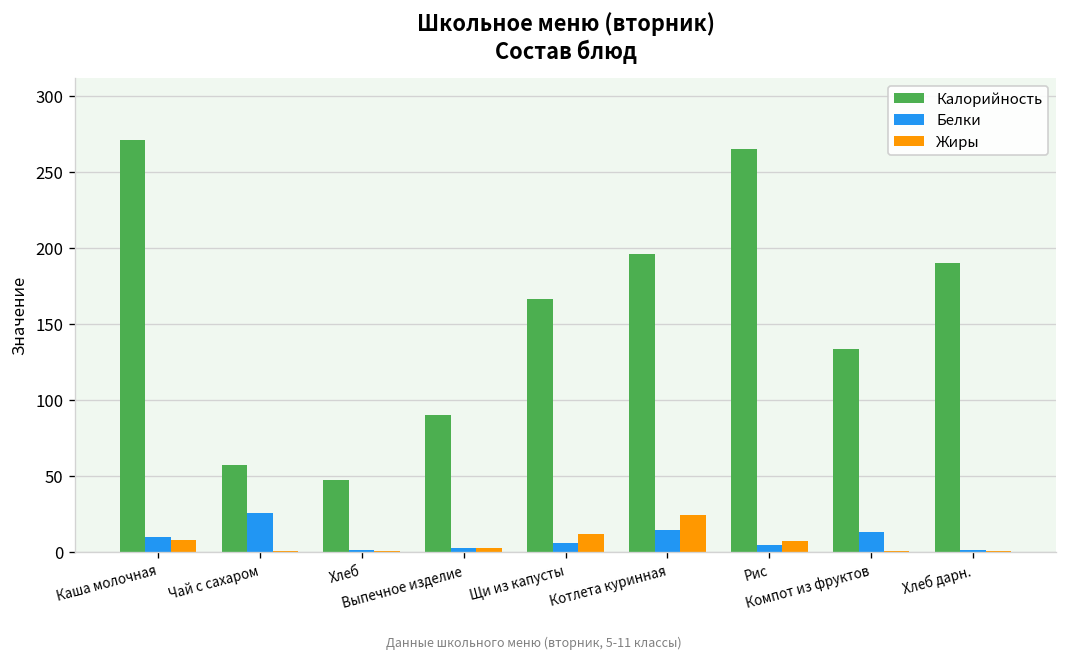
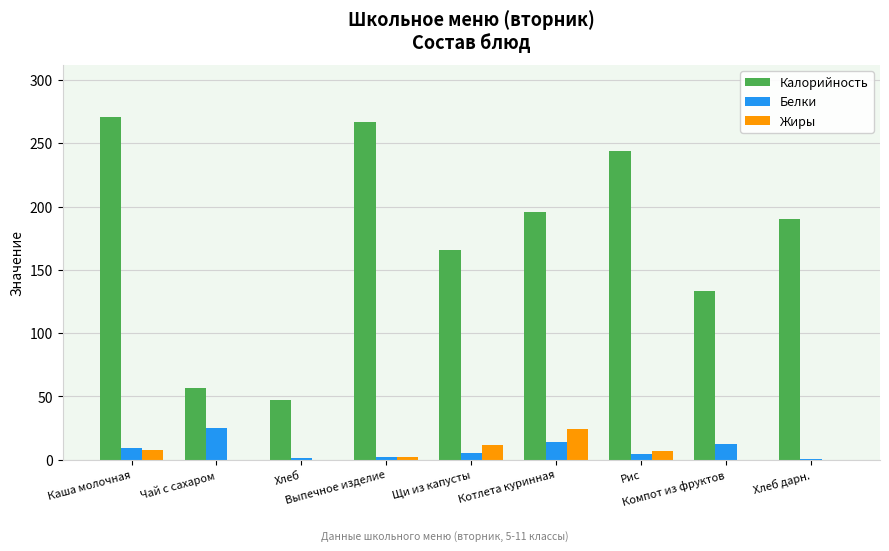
  {
    "Калорийность": {
      "Каша молочная": 271,
      "Чай с сахаром": 57,
      "Хлеб": 47,
-     "Выпечное изделие": 90,
+     "Выпечное изделие": 267,
      "Щи из капусты": 166,
      "Котлета куринная": 196,
-     "Рис": 265,
+     "Рис": 244,
      "Компот из фруктов": 133,
      "Хлеб дарн.": 190
    },
    "Белки": {
      "Каша молочная": 10,
      "Чай с сахаром": 25,
      "Выпечное изделие": 2,
      "Щи из капусты": 6,
      "Котлета куринная": 14,
      "Рис": 4,
      "Компот из фруктов": 13
    },
    "Жиры": {
      "Каша молочная": 7,
      "Выпечное изделие": 2,
      "Щи из капусты": 11,
      "Котлета куринная": 24,
      "Рис": 7
    }
  }
